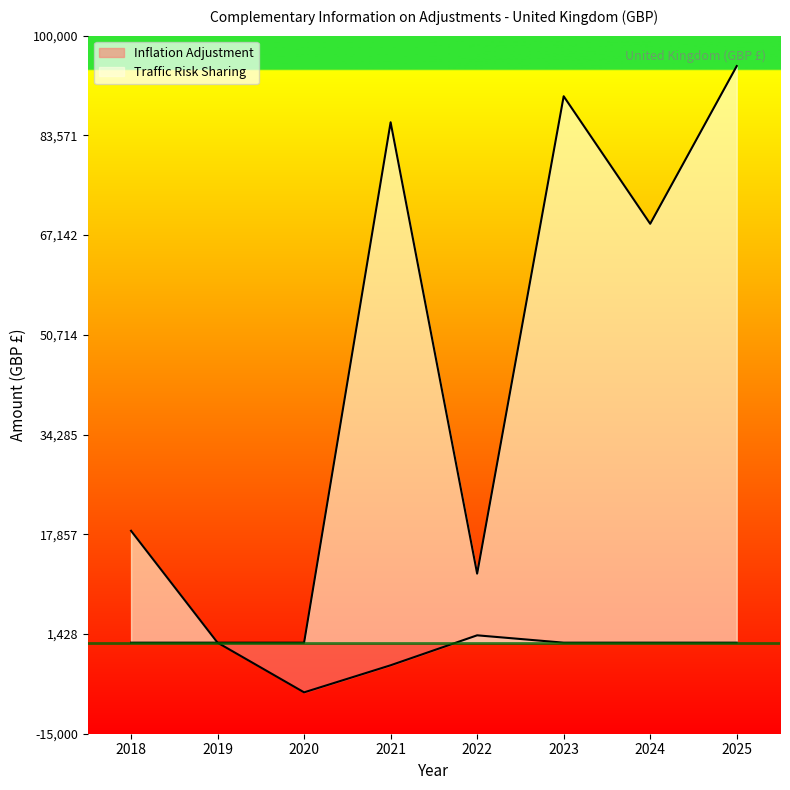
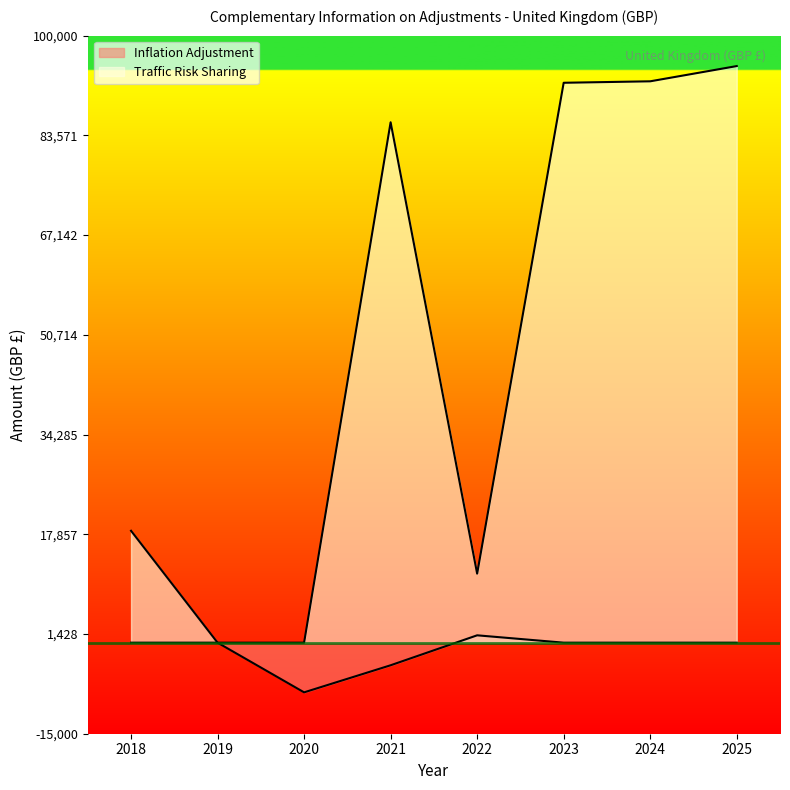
  {
    "Traffic Risk Sharing": {
      "2018": "18,000",
      "2021": "86,000",
      "2022": "11,000",
-     "2023": "90,000",
-     "2024": "69,000",
+     "2023": "92,000",
+     "2024": "92,000",
      "2025": "95,000"
    }
  }
